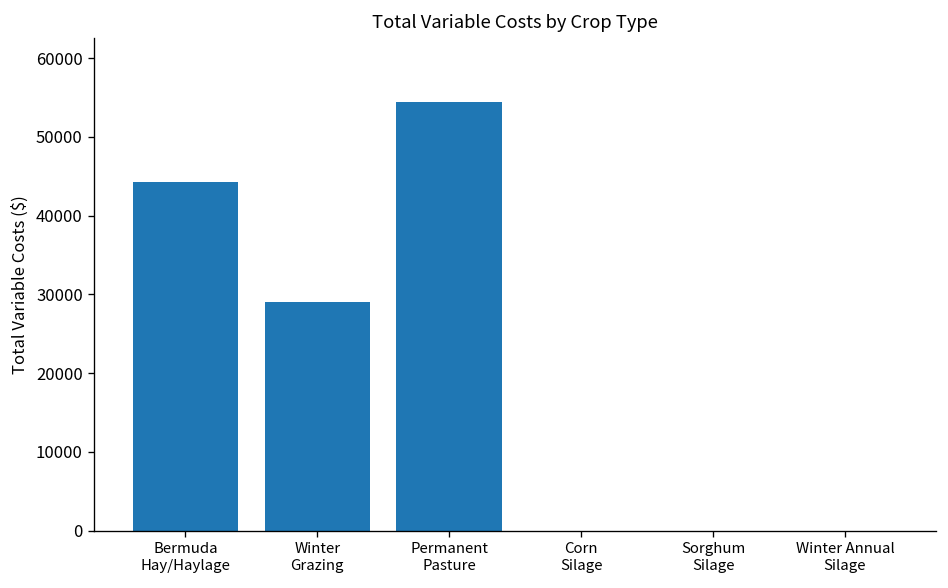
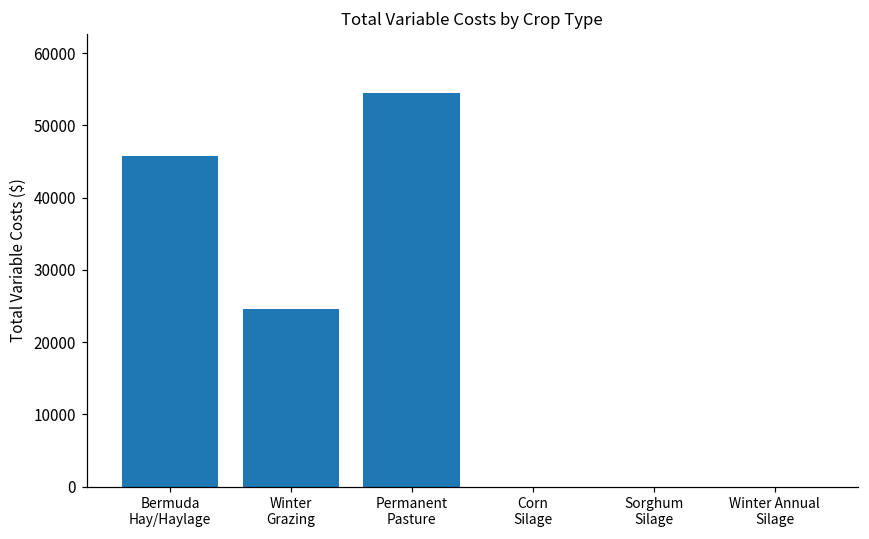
  {
-   "Bermuda Hay/Haylage": 44000,
-   "Winter Grazing": 29000,
+   "Bermuda Hay/Haylage": 46000,
+   "Winter Grazing": 25000,
    "Permanent Pasture": 54000,
    "Corn Silage": 0,
    "Sorghum Silage": 0,
    "Winter Annual Silage": 0
  }
